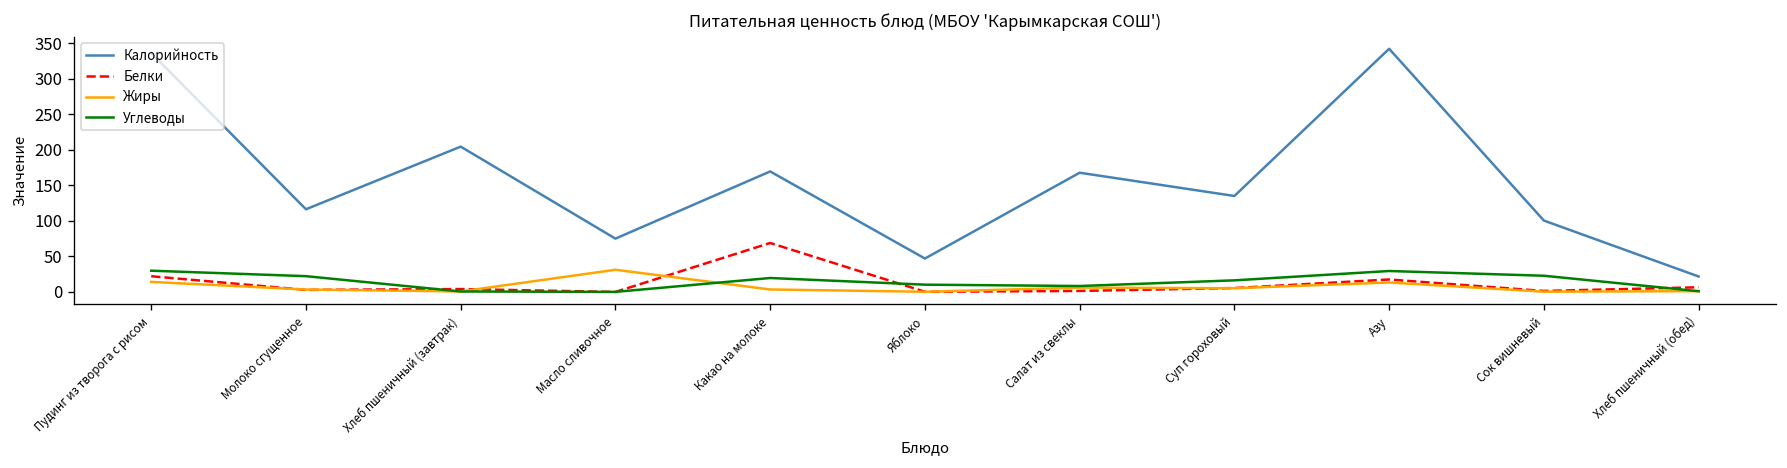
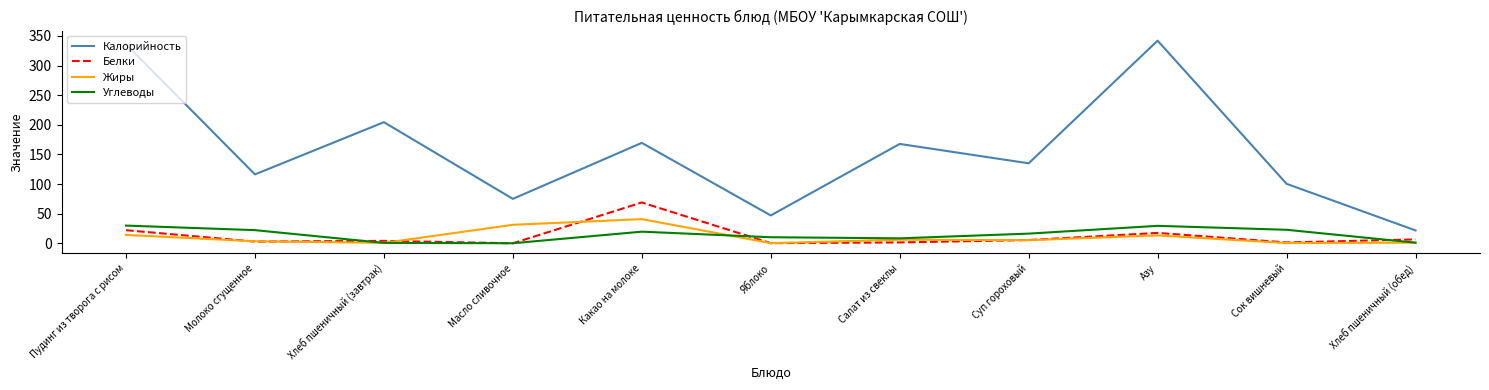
  {
    "Калорийность": {
      "Молоко сгущенное": 120,
      "Хлеб пшеничный (завтрак)": 200,
      "Масло сливочное": 80,
      "Какао на молоке": 170,
      "Яблоко": 50,
      "Салат из свеклы": 170,
      "Суп гороховый": 140,
      "Азу": 340,
      "Сок вишневый": 100,
      "Хлеб пшеничный (обед)": 20
    },
    "Белки": {
      "Пудинг из творога с рисом": 20,
      "Какао на молоке": 70,
      "Салат из свеклы": 0,
      "Хлеб пшеничный (обед)": 10
    },
    "Жиры": {
      "Пудинг из творога с рисом": 10,
      "Масло сливочное": 30,
-     "Какао на молоке": 0
+     "Какао на молоке": 40
    },
    "Углеводы": {
      "Пудинг из творога с рисом": 30,
      "Молоко сгущенное": 20,
      "Какао на молоке": 20,
      "Яблоко": 10,
      "Суп гороховый": 20,
      "Азу": 30,
      "Сок вишневый": 20
    }
  }
